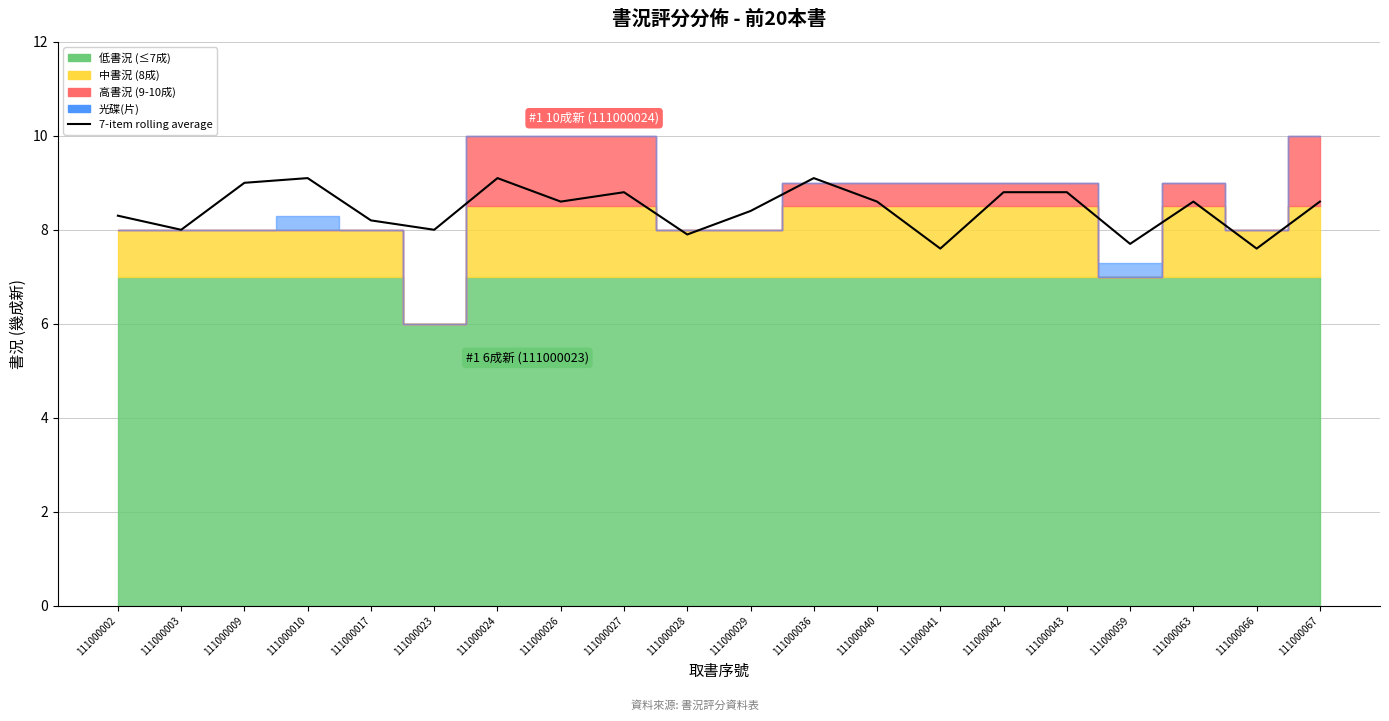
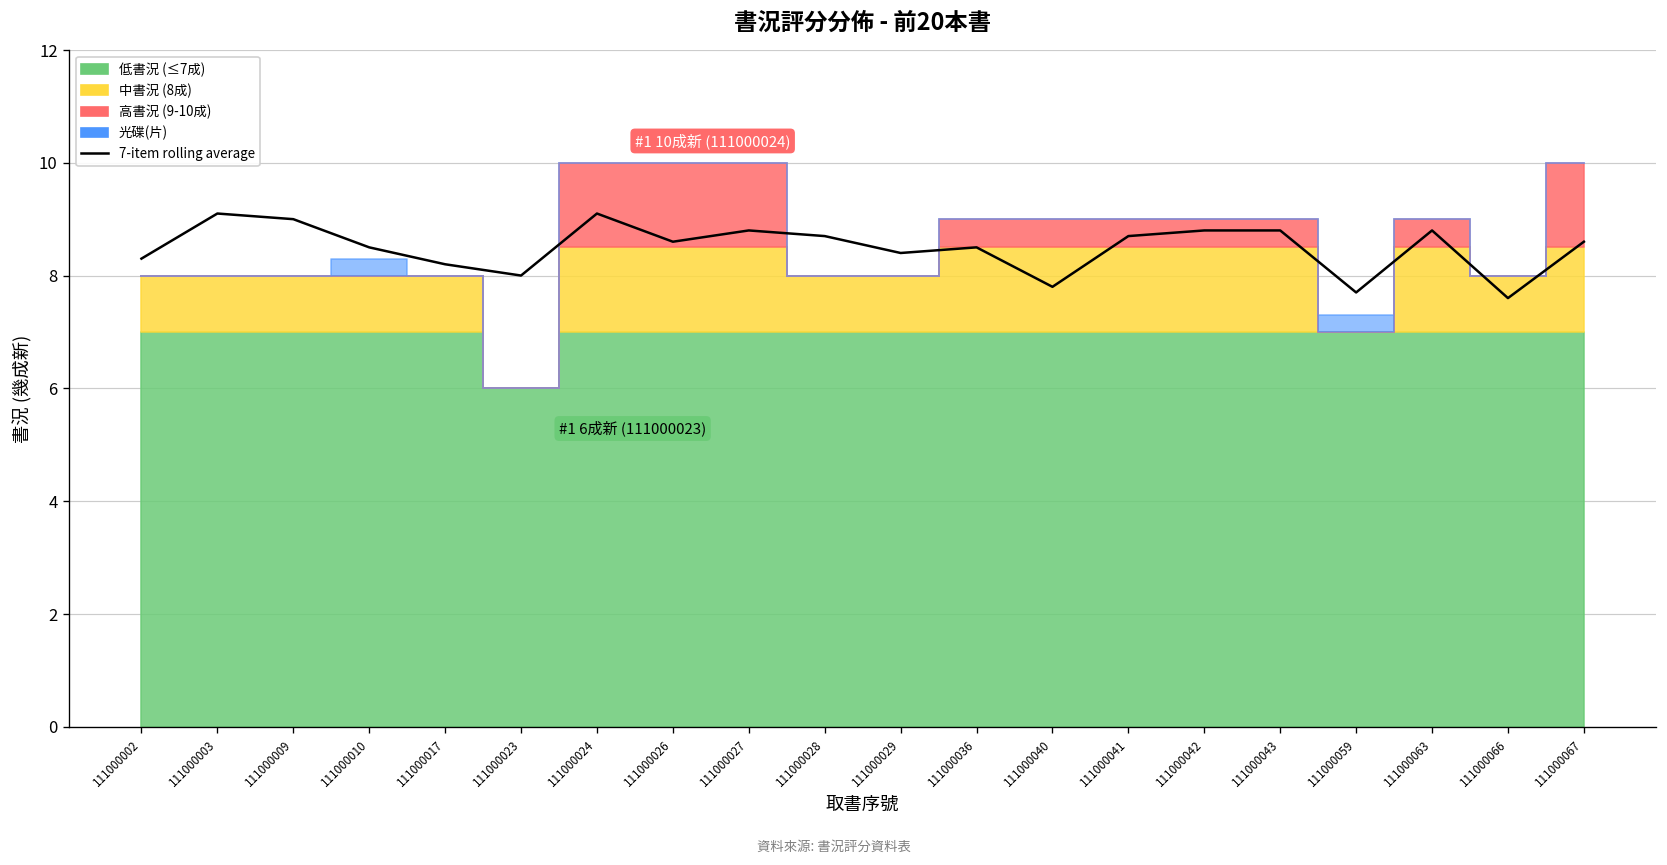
  {
    "7-item rolling average": {
      "111000002": 8.3,
-     "111000003": 8.0,
+     "111000003": 9.1,
      "111000009": 9.0,
-     "111000010": 9.1,
+     "111000010": 8.5,
      "111000017": 8.2,
      "111000023": 8.0,
      "111000024": 9.1,
      "111000026": 8.6,
      "111000027": 8.8,
-     "111000028": 7.9,
+     "111000028": 8.7,
      "111000029": 8.4,
-     "111000036": 9.1,
-     "111000040": 8.6,
-     "111000041": 7.6,
+     "111000036": 8.5,
+     "111000040": 7.8,
+     "111000041": 8.7,
      "111000042": 8.8,
      "111000043": 8.8,
      "111000059": 7.7,
-     "111000063": 8.6,
+     "111000063": 8.8,
      "111000066": 7.6,
      "111000067": 8.6
    }
  }
